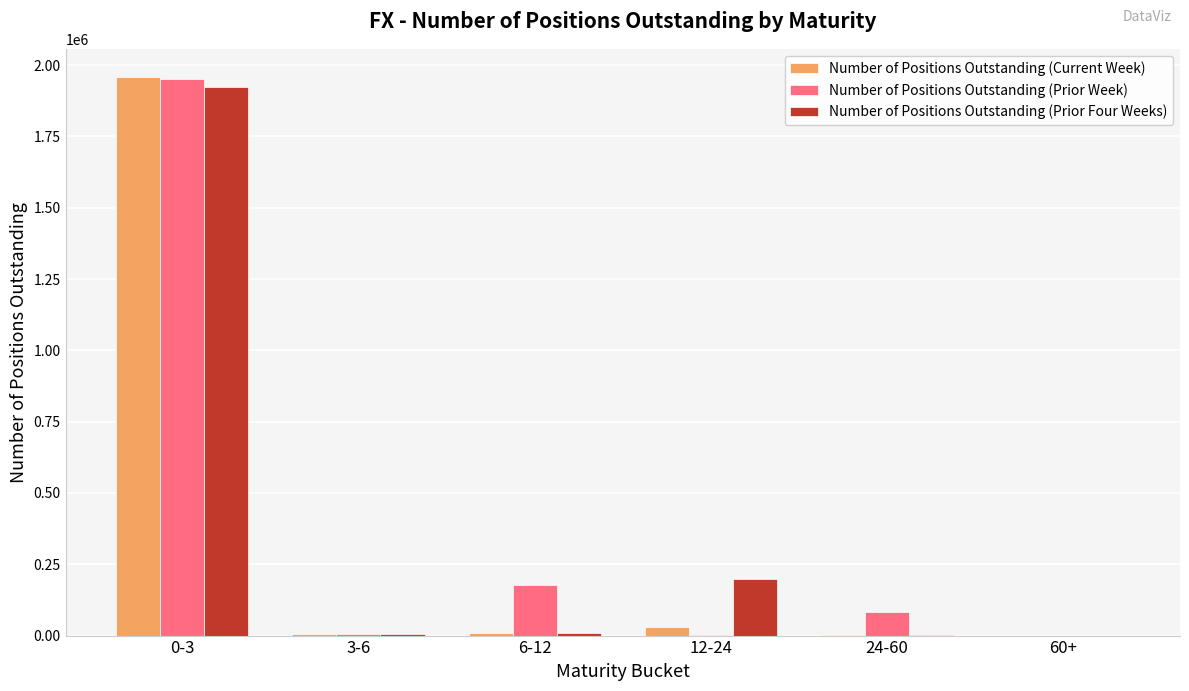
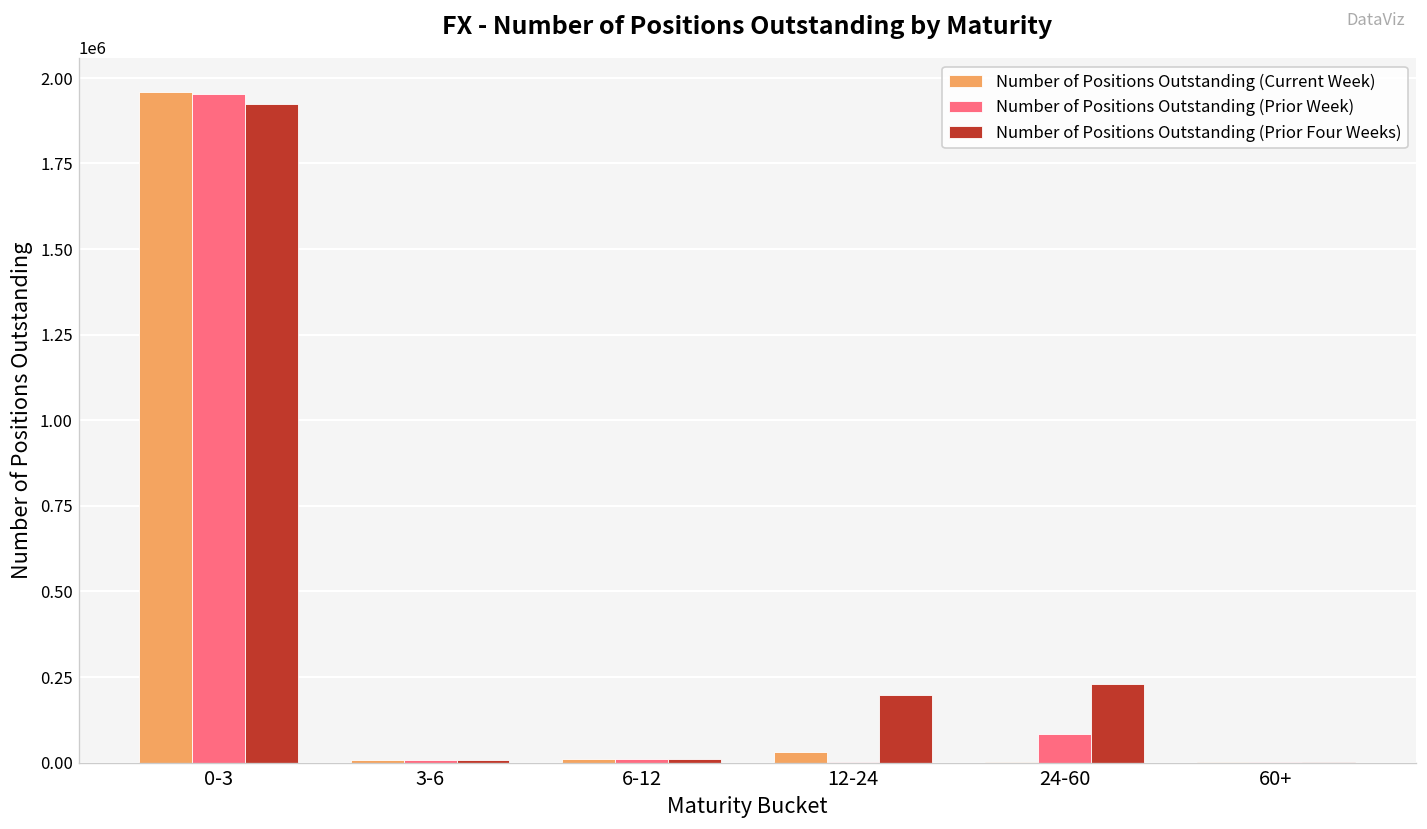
  {
    "Number of Positions Outstanding (Current Week)": {
      "0-3": 1960000,
      "6-12": 10000,
      "12-24": 30000
    },
    "Number of Positions Outstanding (Prior Week)": {
      "0-3": 1950000,
-     "6-12": 180000,
+     "6-12": 10000,
      "24-60": 80000
    },
    "Number of Positions Outstanding (Prior Four Weeks)": {
      "0-3": 1920000,
      "6-12": 10000,
      "12-24": 200000,
-     "24-60": 0
+     "24-60": 230000
    }
  }
